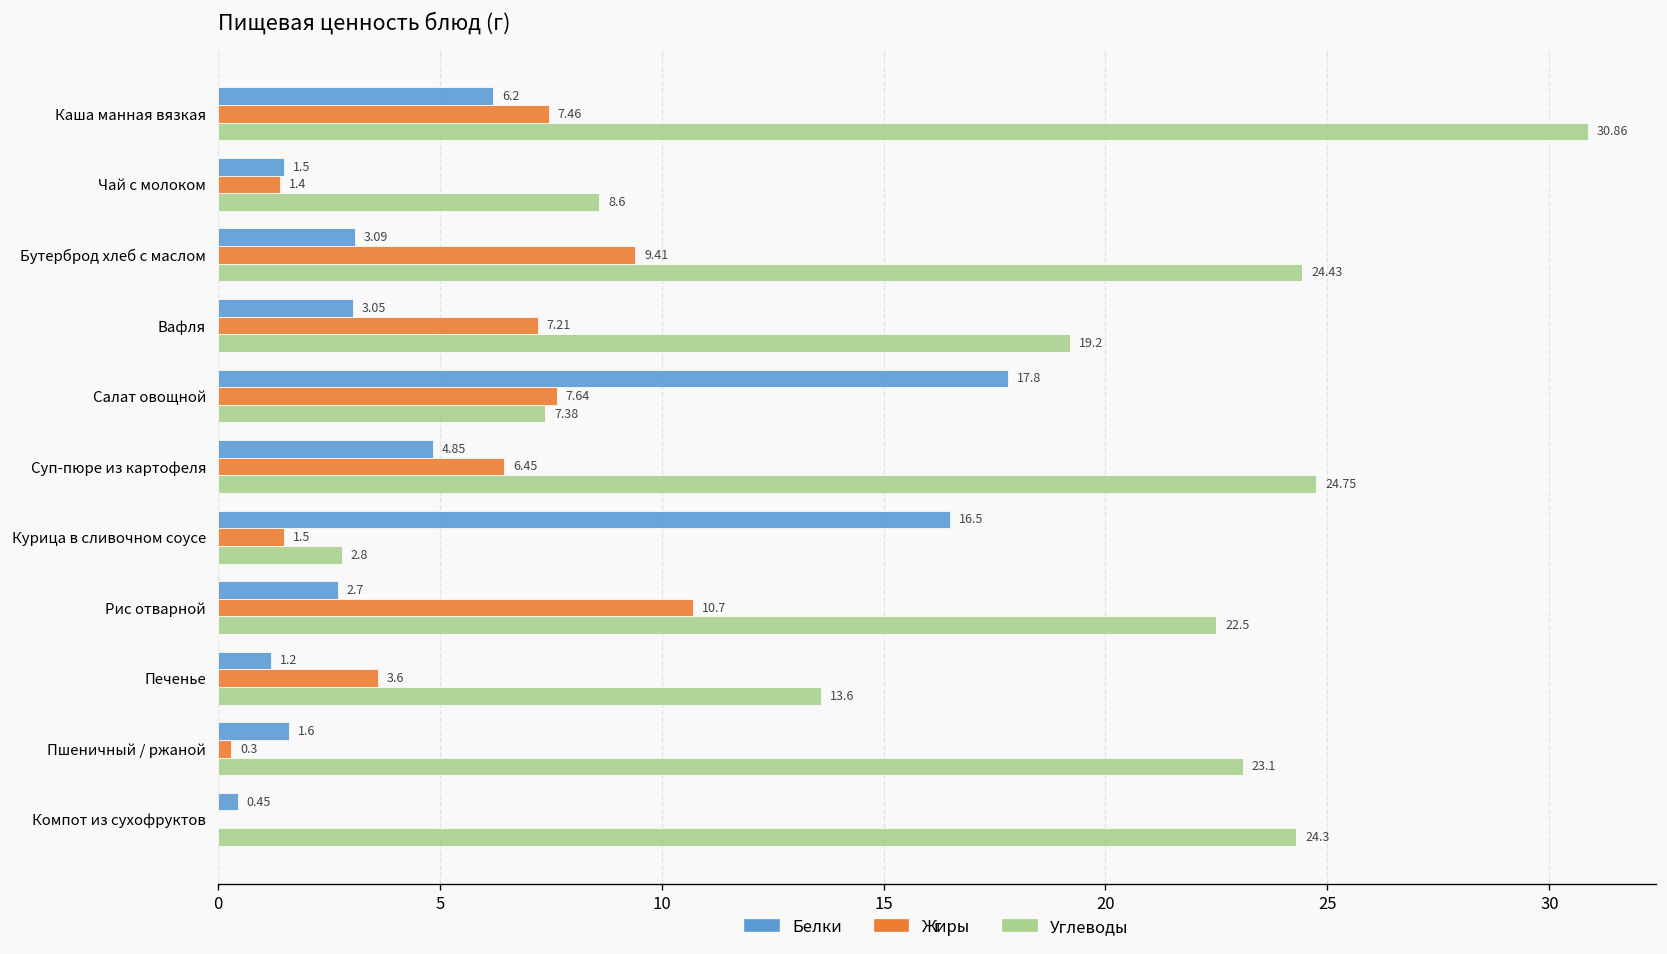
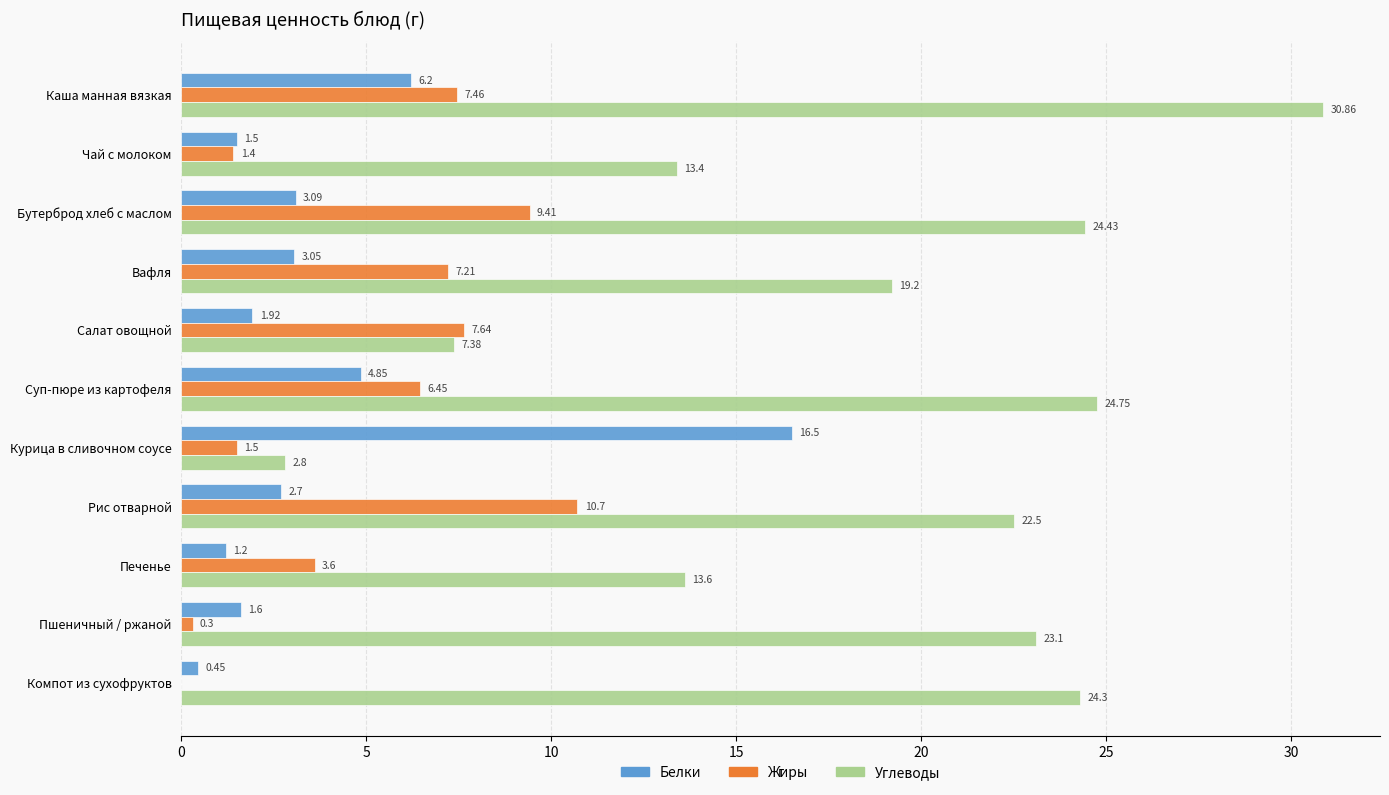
  {
    "Белки": {
      "Каша манная вязкая": 6.2,
      "Чай с молоком": 1.5,
      "Бутерброд хлеб с маслом": 3.09,
      "Вафля": 3.05,
-     "Салат овощной": 17.8,
+     "Салат овощной": 1.92,
      "Суп-пюре из картофеля": 4.85,
      "Курица в сливочном соусе": 16.5,
      "Рис отварной": 2.7,
      "Печенье": 1.2,
      "Пшеничный / ржаной": 1.6,
      "Компот из сухофруктов": 0.45
    },
    "Жиры": {
      "Каша манная вязкая": 7.46,
      "Чай с молоком": 1.4,
      "Бутерброд хлеб с маслом": 9.41,
      "Вафля": 7.21,
      "Салат овощной": 7.64,
      "Суп-пюре из картофеля": 6.45,
      "Курица в сливочном соусе": 1.5,
      "Рис отварной": 10.7,
      "Печенье": 3.6,
      "Пшеничный / ржаной": 0.3
    },
    "Углеводы": {
      "Каша манная вязкая": 30.86,
-     "Чай с молоком": 8.6,
+     "Чай с молоком": 13.4,
      "Бутерброд хлеб с маслом": 24.43,
      "Вафля": 19.2,
      "Салат овощной": 7.38,
      "Суп-пюре из картофеля": 24.75,
      "Курица в сливочном соусе": 2.8,
      "Рис отварной": 22.5,
      "Печенье": 13.6,
      "Пшеничный / ржаной": 23.1,
      "Компот из сухофруктов": 24.3
    }
  }
